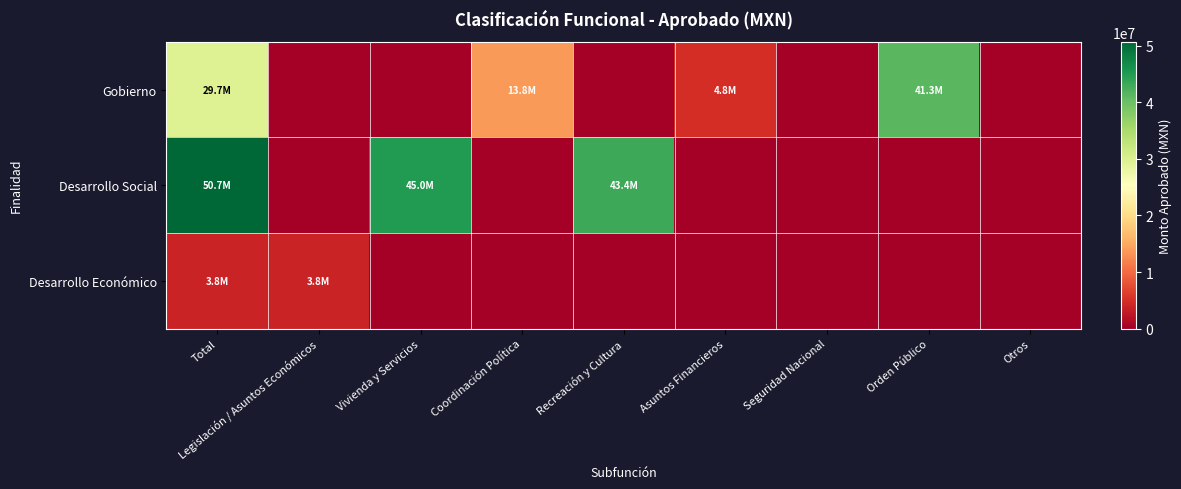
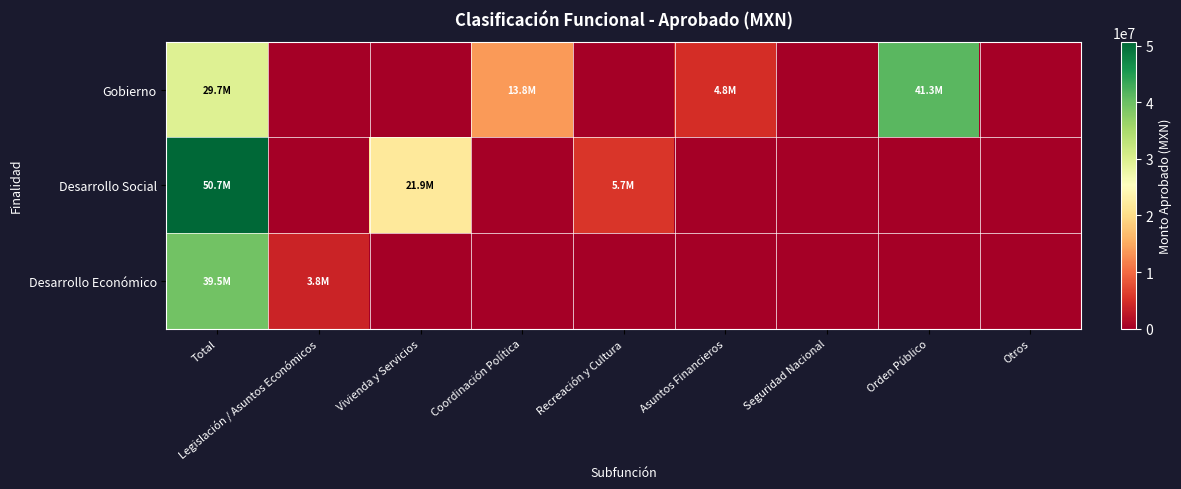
  {
    "Gobierno": {
      "Total": "29.7M",
      "Coordinación Política": "13.8M",
      "Asuntos Financieros": "4.8M",
      "Orden Público": "41.3M"
    },
    "Desarrollo Social": {
      "Total": "50.7M",
-     "Vivienda y Servicios": "45.0M",
-     "Recreación y Cultura": "43.4M"
+     "Vivienda y Servicios": "21.9M",
+     "Recreación y Cultura": "5.7M"
    },
    "Desarrollo Económico": {
-     "Total": "3.8M",
+     "Total": "39.5M",
      "Legislación / Asuntos Económicos": "3.8M"
    }
  }
